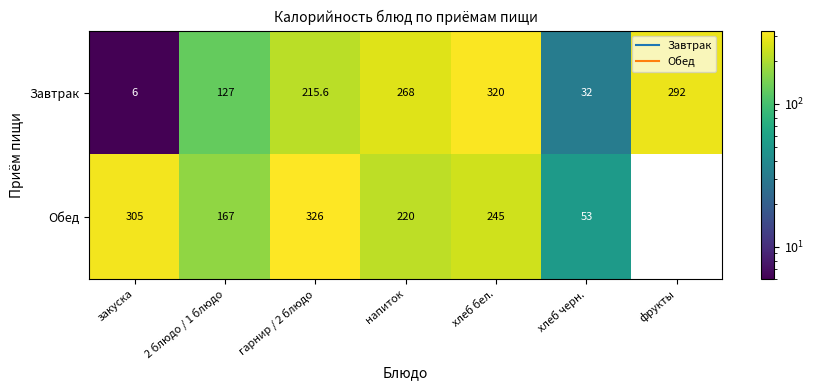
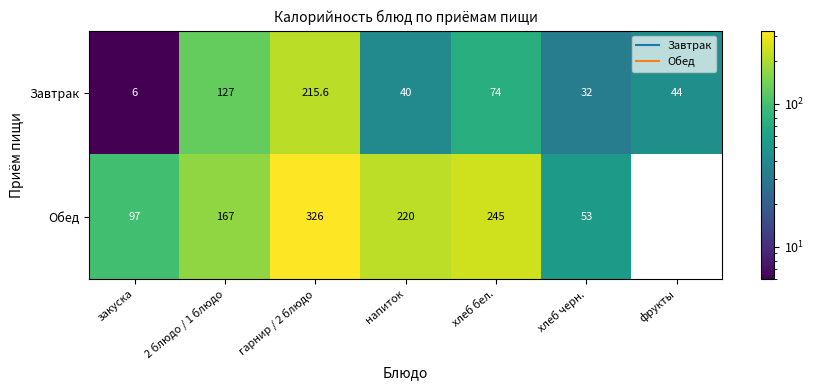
  {
    "Завтрак": {
      "закуска": 6,
      "2 блюдо / 1 блюдо": 127,
      "гарнир / 2 блюдо": 215.6,
-     "напиток": 268,
-     "хлеб бел.": 320,
+     "напиток": 40,
+     "хлеб бел.": 74,
      "хлеб черн.": 32,
-     "фрукты": 292
+     "фрукты": 44
    },
    "Обед": {
-     "закуска": 305,
+     "закуска": 97,
      "2 блюдо / 1 блюдо": 167,
      "гарнир / 2 блюдо": 326,
      "напиток": 220,
      "хлеб бел.": 245,
      "хлеб черн.": 53
    }
  }
